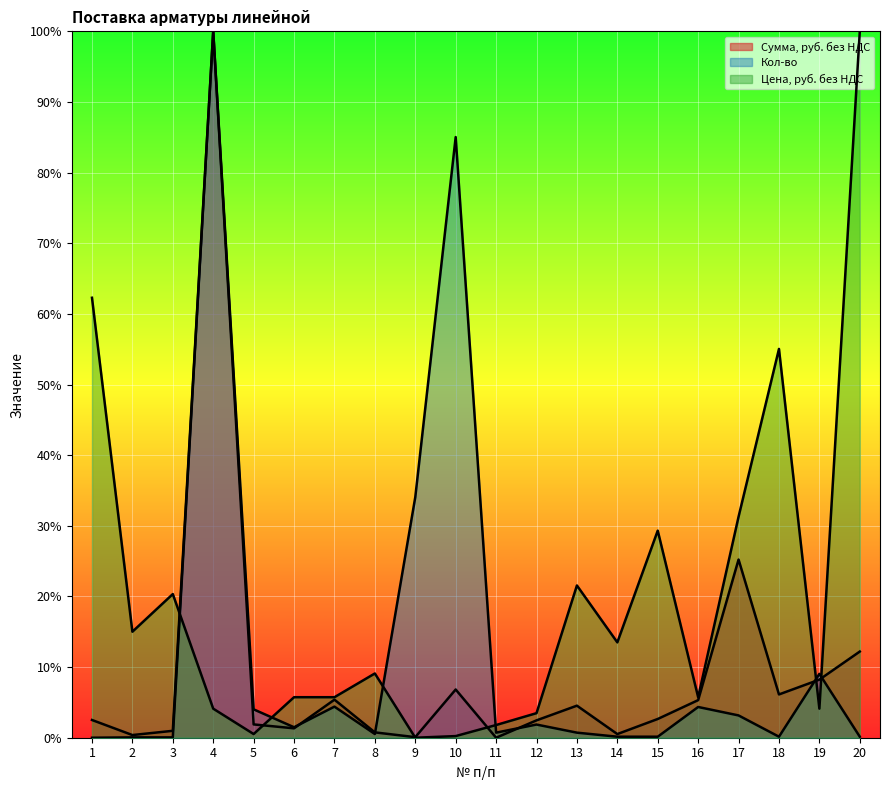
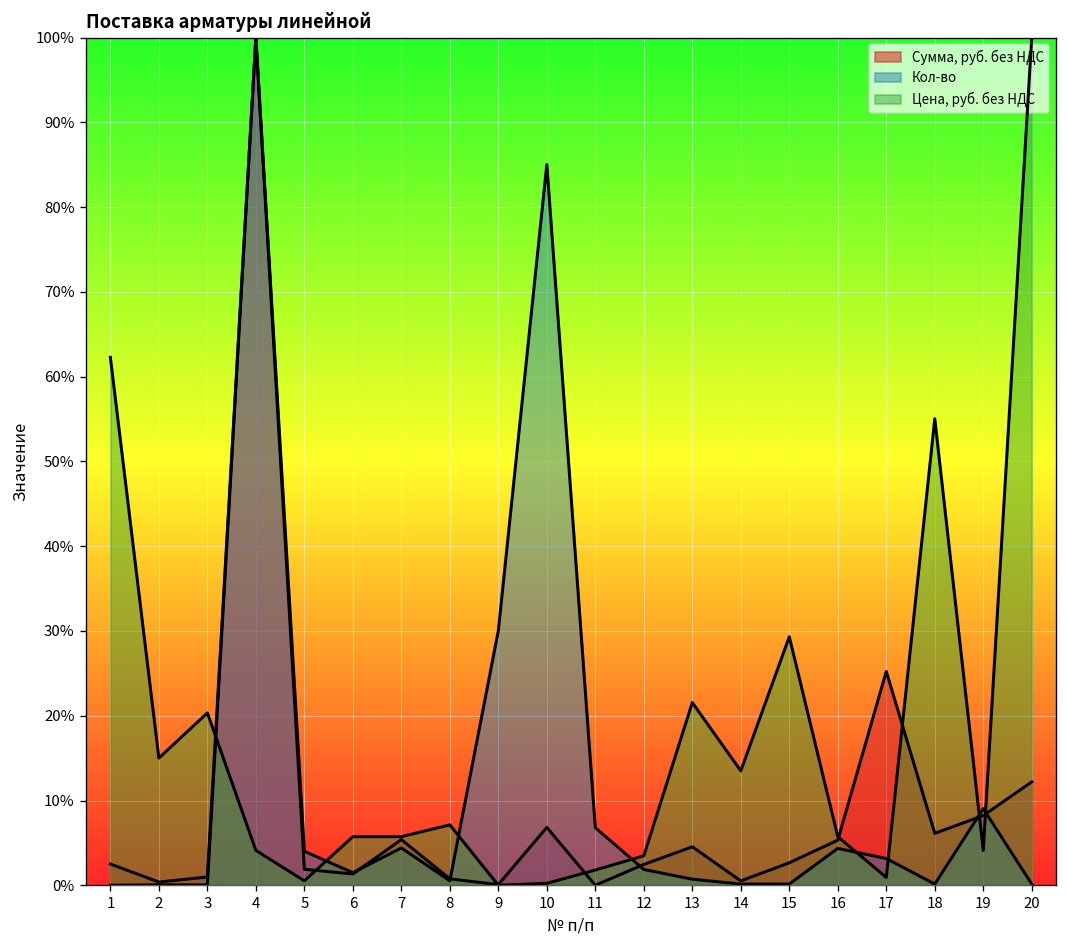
  {
    "Сумма, руб. без НДС": {
      "1": "3%",
      "3": "1%",
      "5": "2%",
      "10": "7%",
      "11": "0%",
      "12": "2%",
      "13": "5%",
      "14": "1%",
      "15": "3%",
      "16": "5%",
      "17": "25%",
      "18": "6%",
      "19": "8%",
      "20": "12%"
    },
    "Кол-во": {
      "1": "0%",
      "3": "0%",
      "5": "4%",
      "7": "4%",
-     "9": "34%",
+     "9": "30%",
      "10": "85%",
-     "11": "1%",
+     "11": "7%",
      "12": "2%",
      "13": "1%",
      "14": "0%",
      "15": "0%",
      "16": "4%",
      "17": "3%",
      "18": "0%",
      "19": "9%",
      "20": "0%"
    },
    "Цена, руб. без НДС": {
      "1": "62%",
      "2": "15%",
      "3": "20%",
      "4": "4%",
      "5": "1%",
      "6": "6%",
-     "8": "9%",
+     "8": "7%",
      "10": "0%",
      "11": "2%",
      "12": "3%",
      "13": "22%",
      "14": "13%",
      "15": "29%",
      "16": "6%",
-     "17": "31%",
+     "17": "1%",
      "18": "55%",
      "19": "4%",
      "20": "100%"
    }
  }
